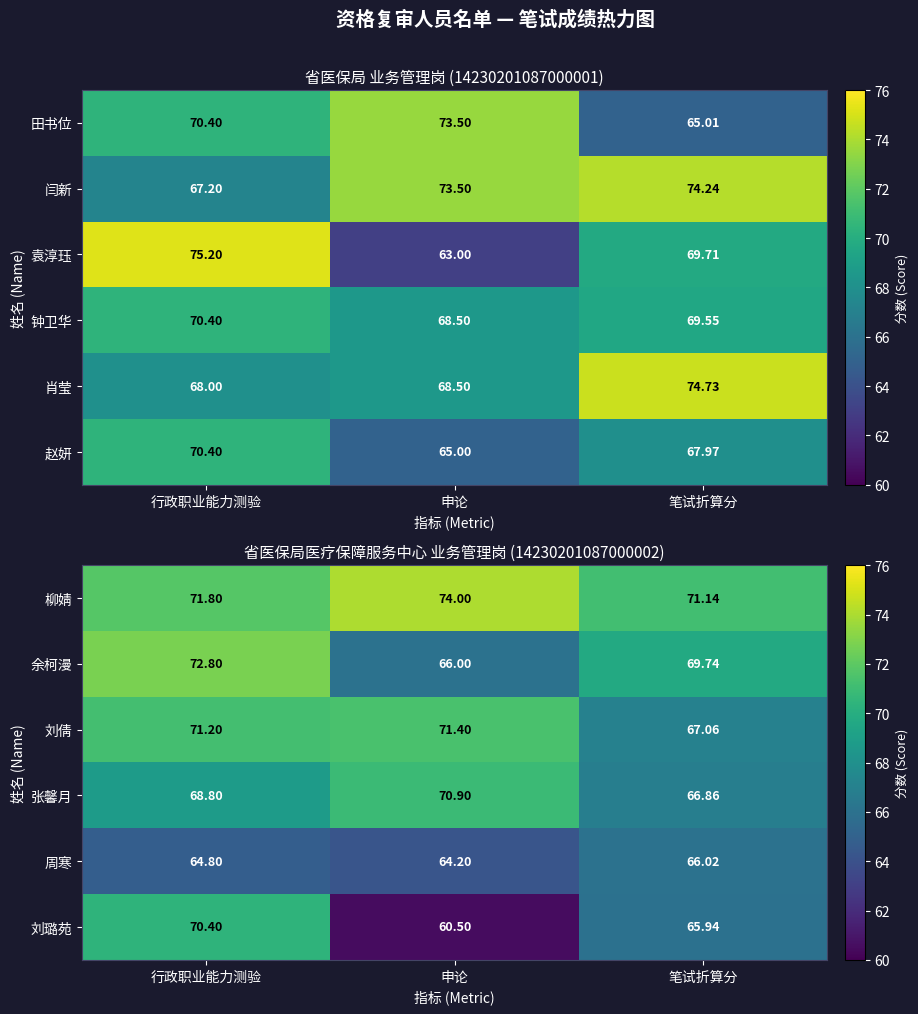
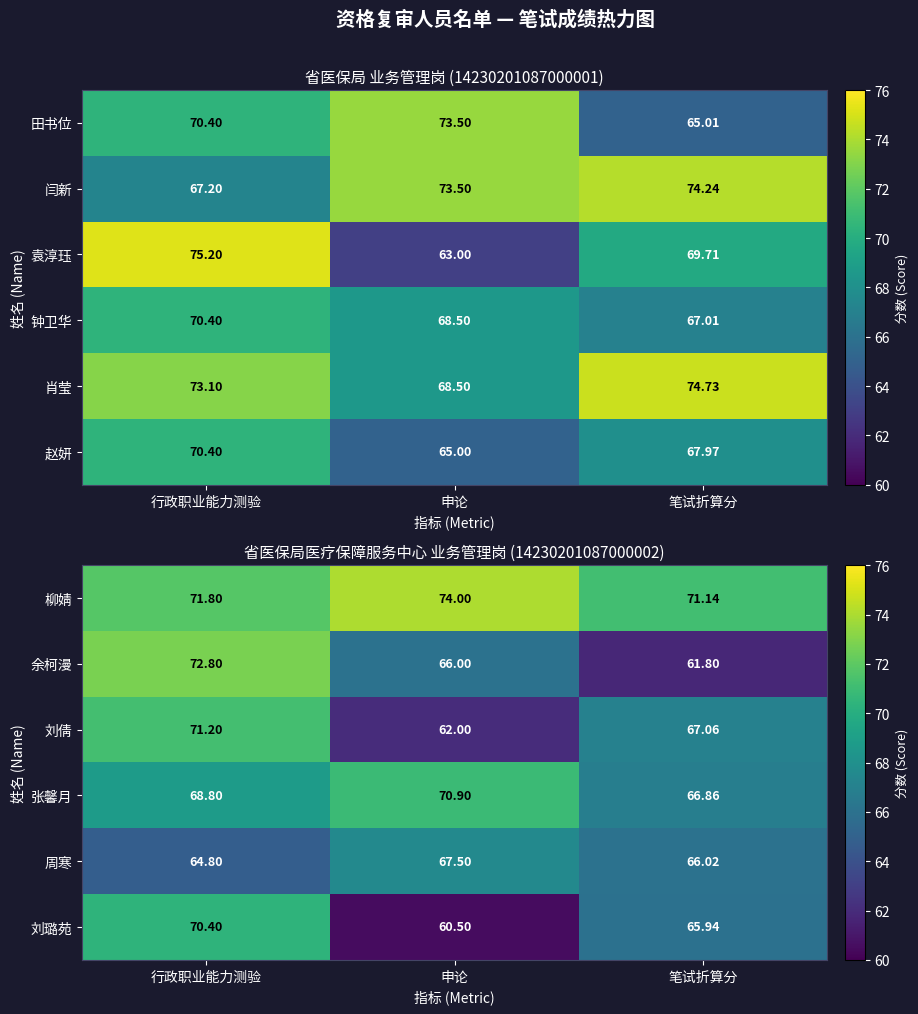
  {
    "省医保局 业务管理岗 (14230201087000001)": {
      "田书位": {
        "行政职业能力测验": 70.40,
        "申论": 73.50,
        "笔试折算分": 65.01
      },
      "闫新": {
        "行政职业能力测验": 67.20,
        "申论": 73.50,
        "笔试折算分": 74.24
      },
      "袁淳珏": {
        "行政职业能力测验": 75.20,
        "申论": 63.00,
        "笔试折算分": 69.71
      },
      "钟卫华": {
        "行政职业能力测验": 70.40,
        "申论": 68.50,
-       "笔试折算分": 69.55
+       "笔试折算分": 67.01
      },
      "肖莹": {
-       "行政职业能力测验": 68.00,
+       "行政职业能力测验": 73.10,
        "申论": 68.50,
        "笔试折算分": 74.73
      },
      "赵妍": {
        "行政职业能力测验": 70.40,
        "申论": 65.00,
        "笔试折算分": 67.97
      }
    },
    "省医保局医疗保障服务中心 业务管理岗 (14230201087000002)": {
      "柳婧": {
        "行政职业能力测验": 71.80,
        "申论": 74.00,
        "笔试折算分": 71.14
      },
      "余柯漫": {
        "行政职业能力测验": 72.80,
        "申论": 66.00,
-       "笔试折算分": 69.74
+       "笔试折算分": 61.80
      },
      "刘倩": {
        "行政职业能力测验": 71.20,
-       "申论": 71.40,
+       "申论": 62.00,
        "笔试折算分": 67.06
      },
      "张馨月": {
        "行政职业能力测验": 68.80,
        "申论": 70.90,
        "笔试折算分": 66.86
      },
      "周寒": {
        "行政职业能力测验": 64.80,
-       "申论": 64.20,
+       "申论": 67.50,
        "笔试折算分": 66.02
      },
      "刘璐苑": {
        "行政职业能力测验": 70.40,
        "申论": 60.50,
        "笔试折算分": 65.94
      }
    }
  }
